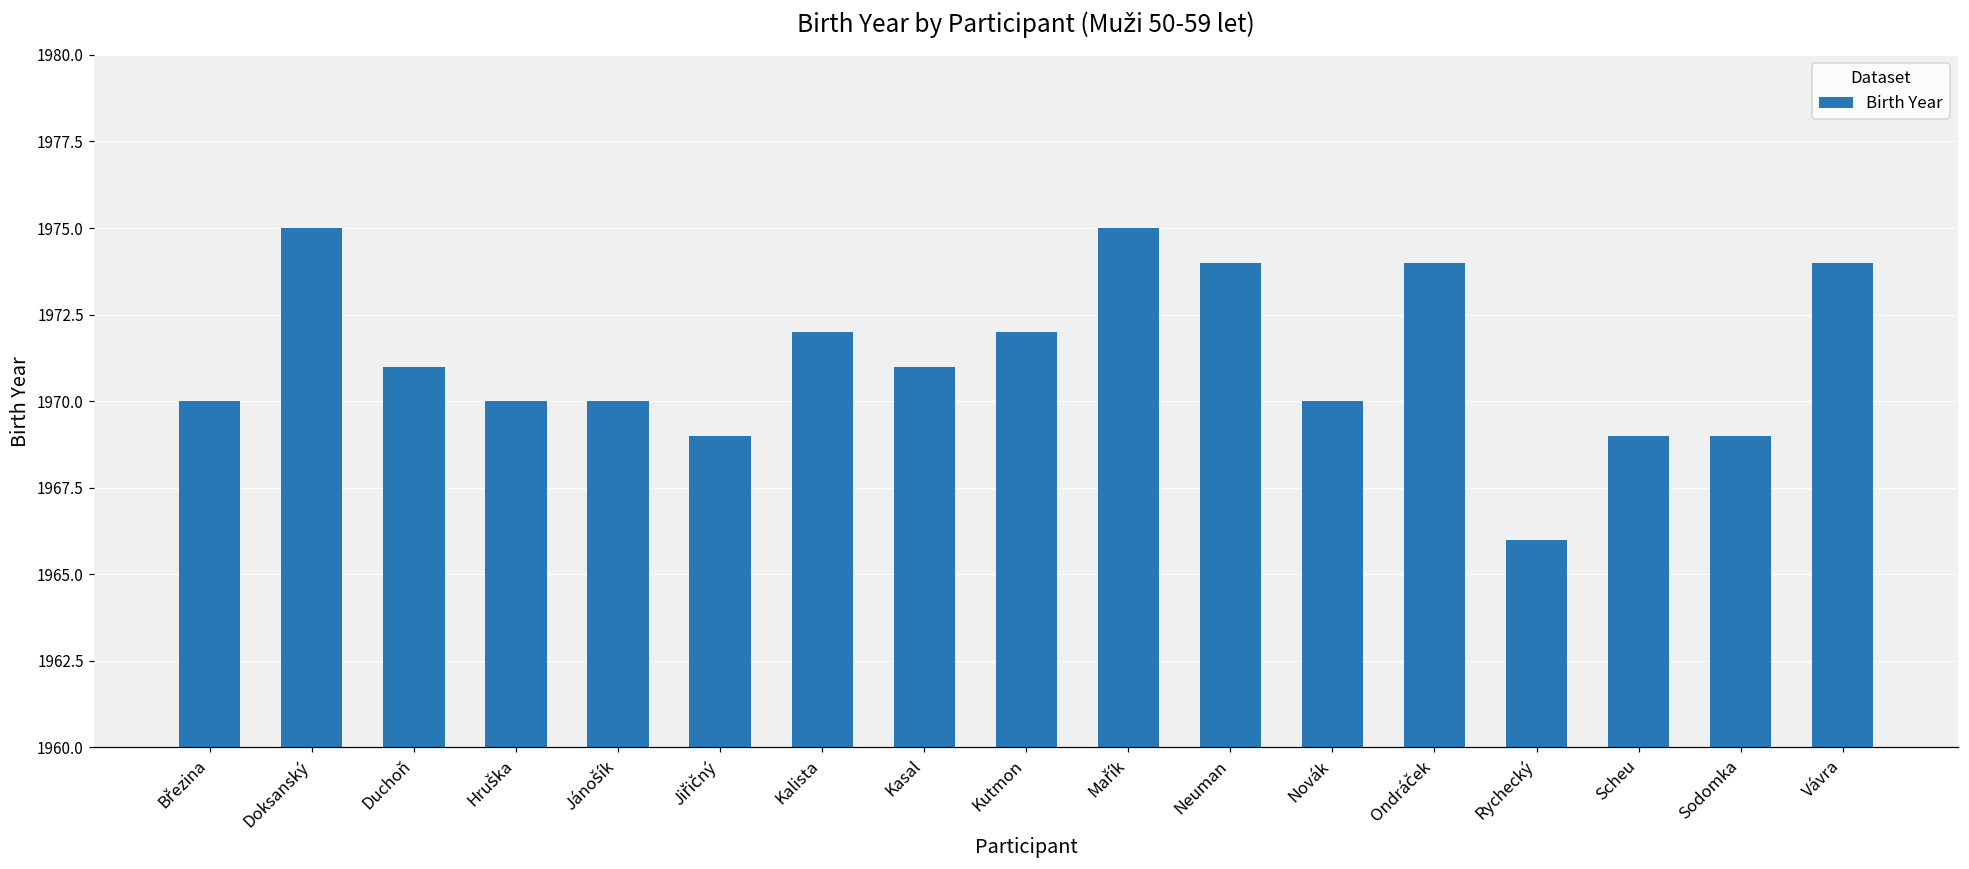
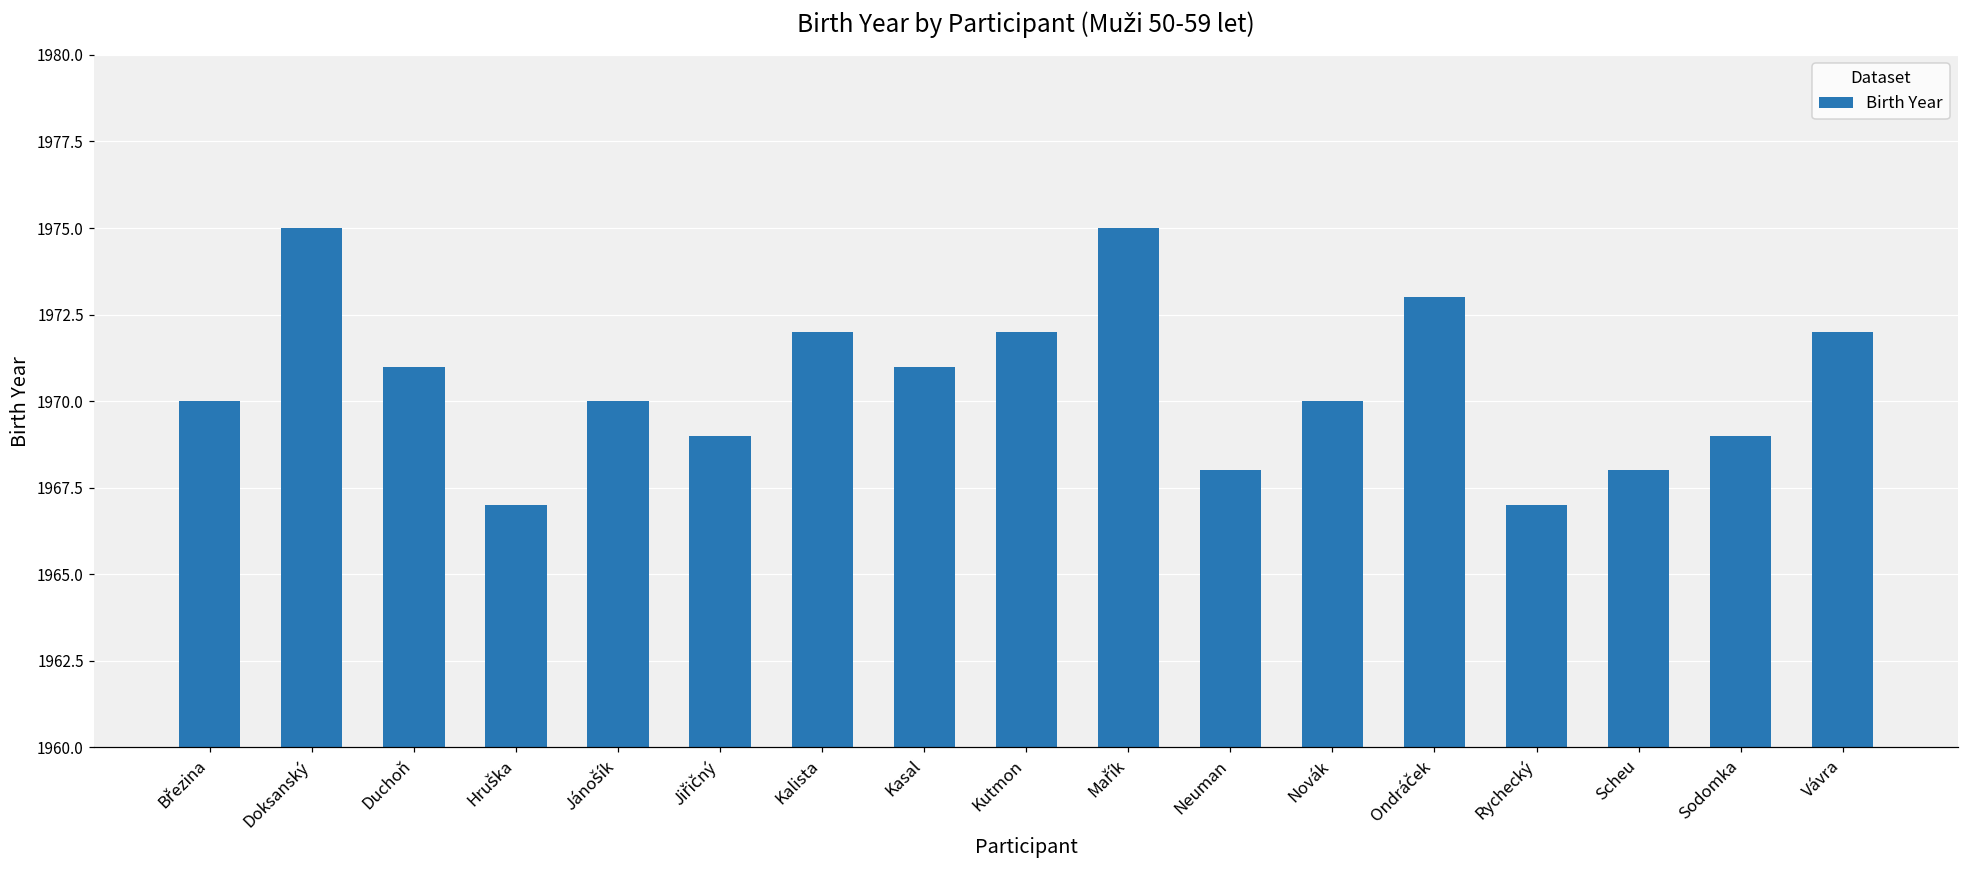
  {
    "Březina": 1970,
    "Doksanský": 1975,
    "Duchoň": 1971,
-   "Hruška": 1970,
+   "Hruška": 1967,
    "Jánošík": 1970,
    "Jiřičný": 1969,
    "Kalista": 1972,
    "Kasal": 1971,
    "Kutmon": 1972,
    "Mařík": 1975,
-   "Neuman": 1974,
+   "Neuman": 1968,
    "Novák": 1970,
-   "Ondráček": 1974,
-   "Rychecký": 1966,
-   "Scheu": 1969,
+   "Ondráček": 1973,
+   "Rychecký": 1967,
+   "Scheu": 1968,
    "Sodomka": 1969,
-   "Vávra": 1974
+   "Vávra": 1972
  }
